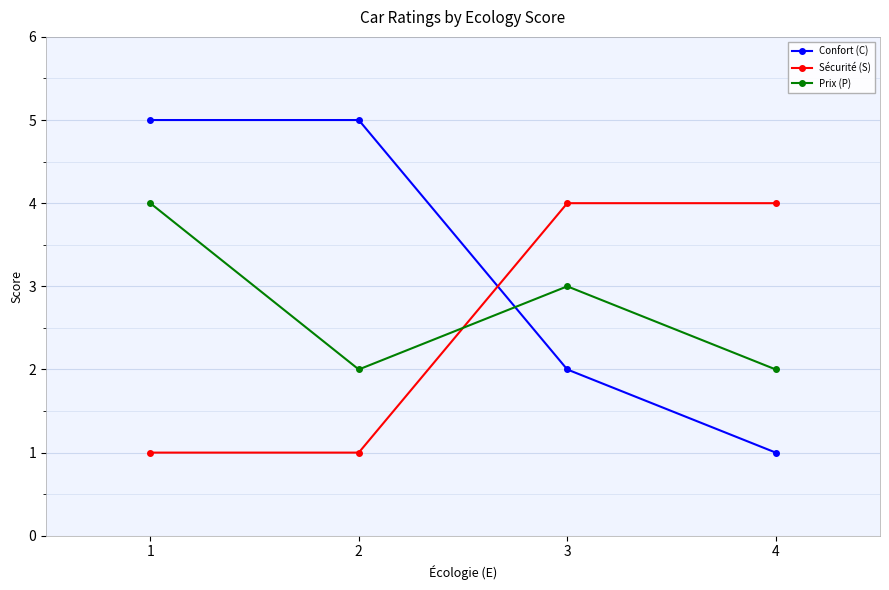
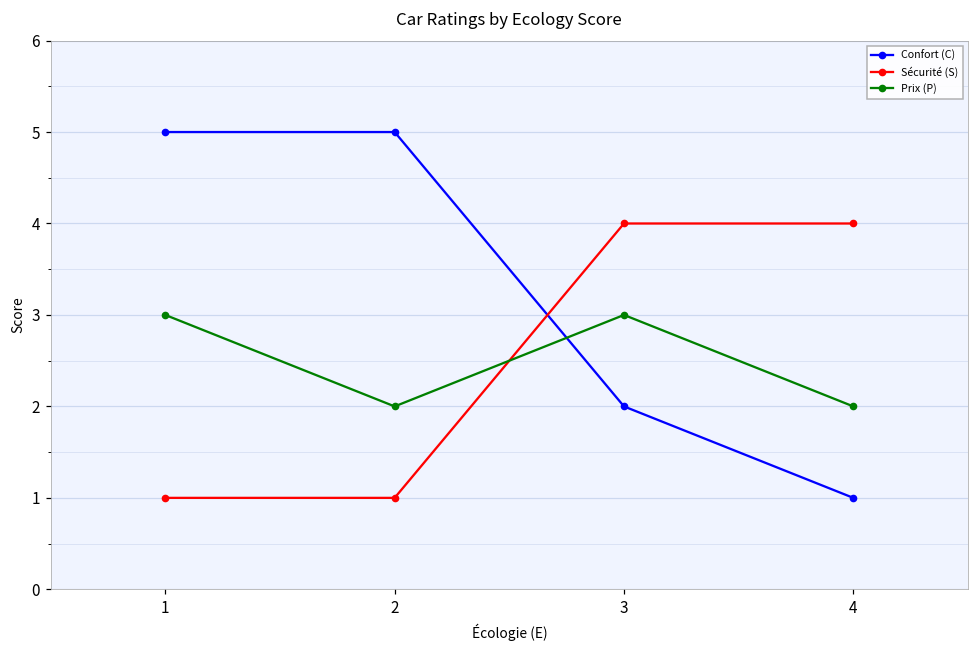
  {
    "Confort (C)": {
      "1": 5,
      "2": 5,
      "3": 2,
      "4": 1
    },
    "Sécurité (S)": {
      "1": 1,
      "2": 1,
      "3": 4,
      "4": 4
    },
    "Prix (P)": {
-     "1": 4,
+     "1": 3,
      "2": 2,
      "3": 3,
      "4": 2
    }
  }
